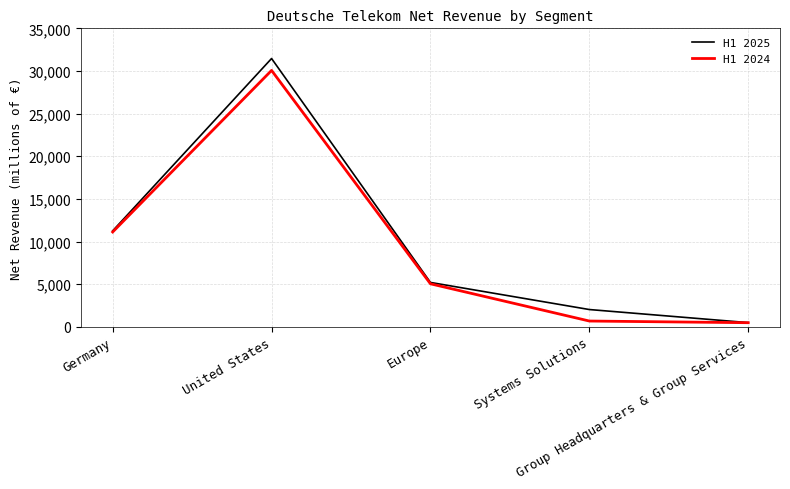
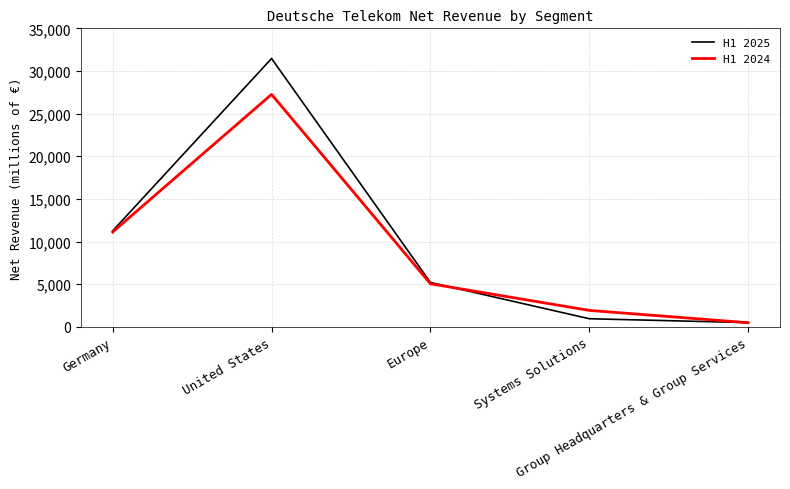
  {
    "H1 2025": {
      "United States": "31,000",
-     "Systems Solutions": "2,000"
+     "Systems Solutions": "1,000"
    },
    "H1 2024": {
-     "United States": "30,000",
-     "Systems Solutions": "1,000"
+     "United States": "27,000",
+     "Systems Solutions": "2,000"
    }
  }
